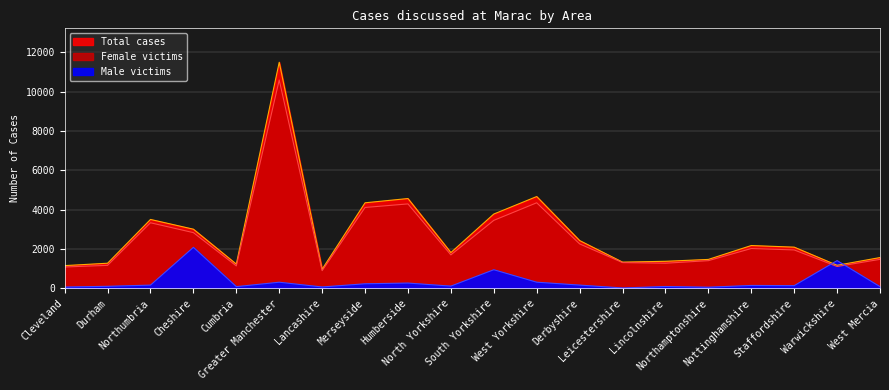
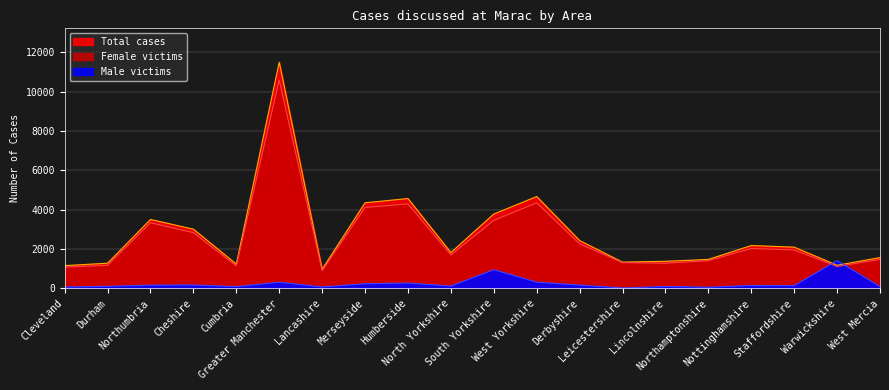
  {
    "Male victims": {
      "Cleveland": 100,
      "Durham": 100,
      "Northumbria": 200,
-     "Cheshire": 2100,
+     "Cheshire": 200,
      "Cumbria": 100,
      "Greater Manchester": 300,
      "Lancashire": 100,
      "Merseyside": 200,
      "Humberside": 300,
      "North Yorkshire": 100,
      "South Yorkshire": 1000,
      "West Yorkshire": 300,
      "Derbyshire": 200,
      "Leicestershire": 0,
      "Lincolnshire": 100,
      "Northamptonshire": 100,
      "Nottinghamshire": 200,
      "Staffordshire": 100,
      "Warwickshire": 1400,
      "West Mercia": 100
    }
  }
